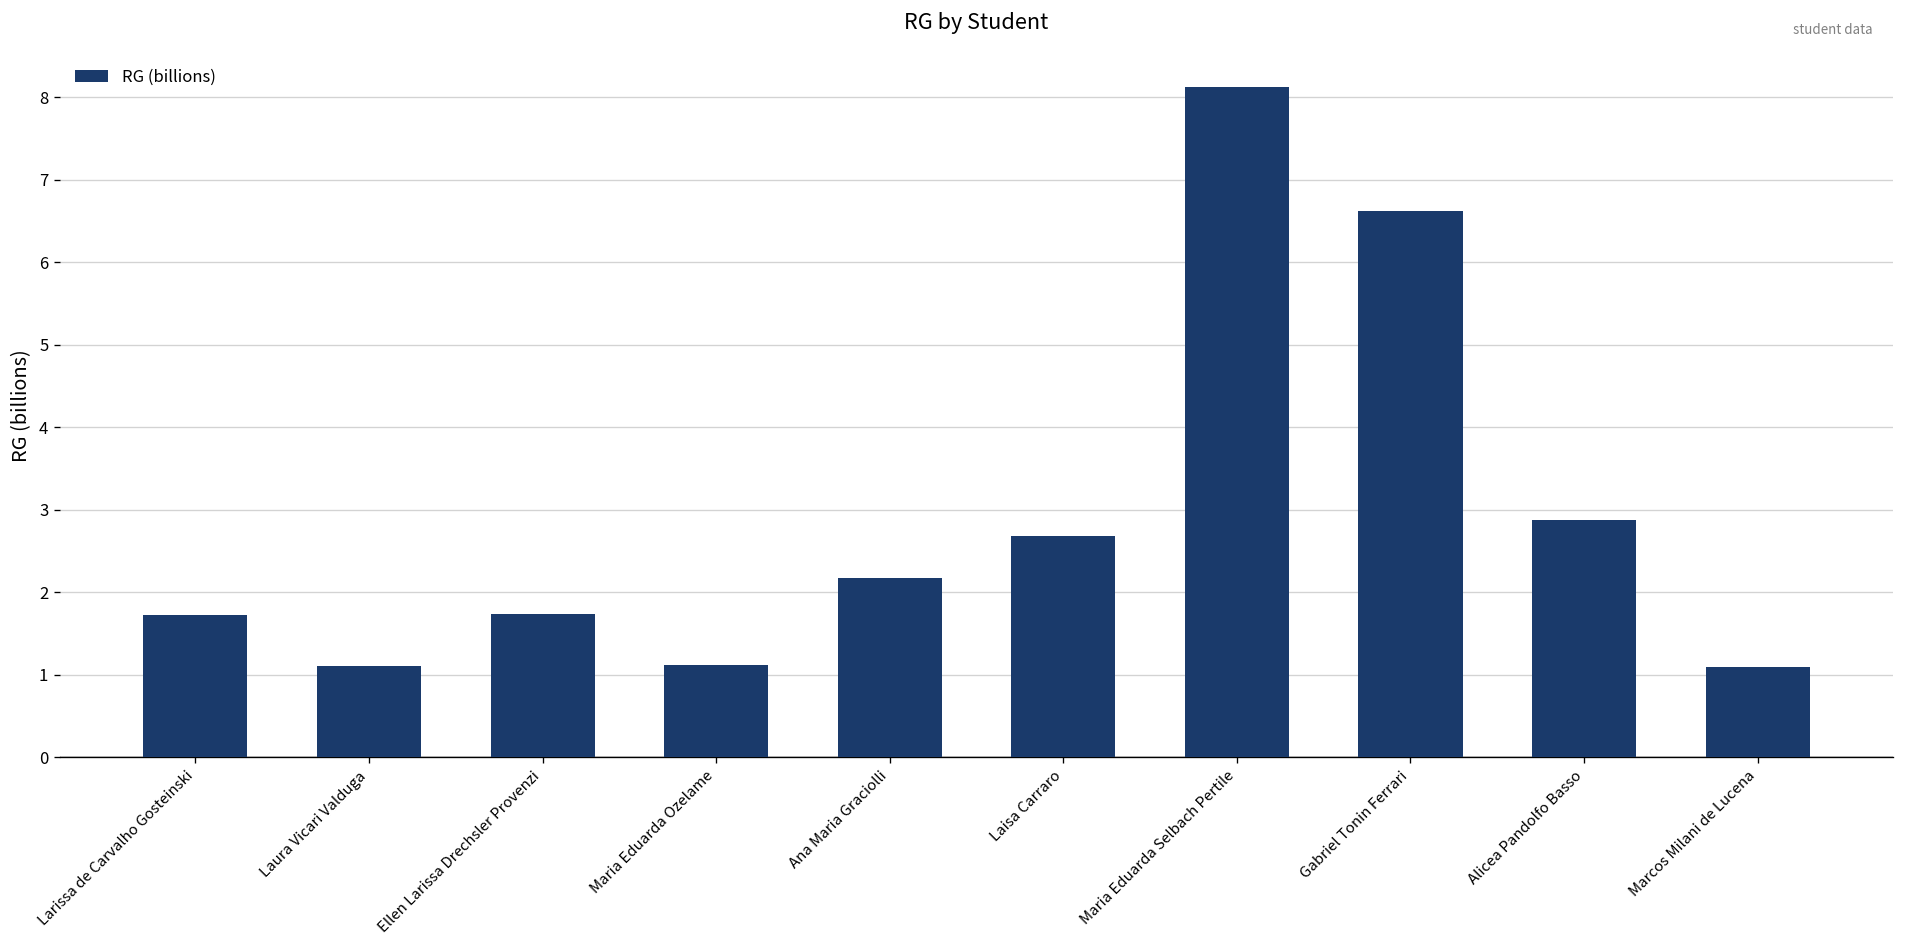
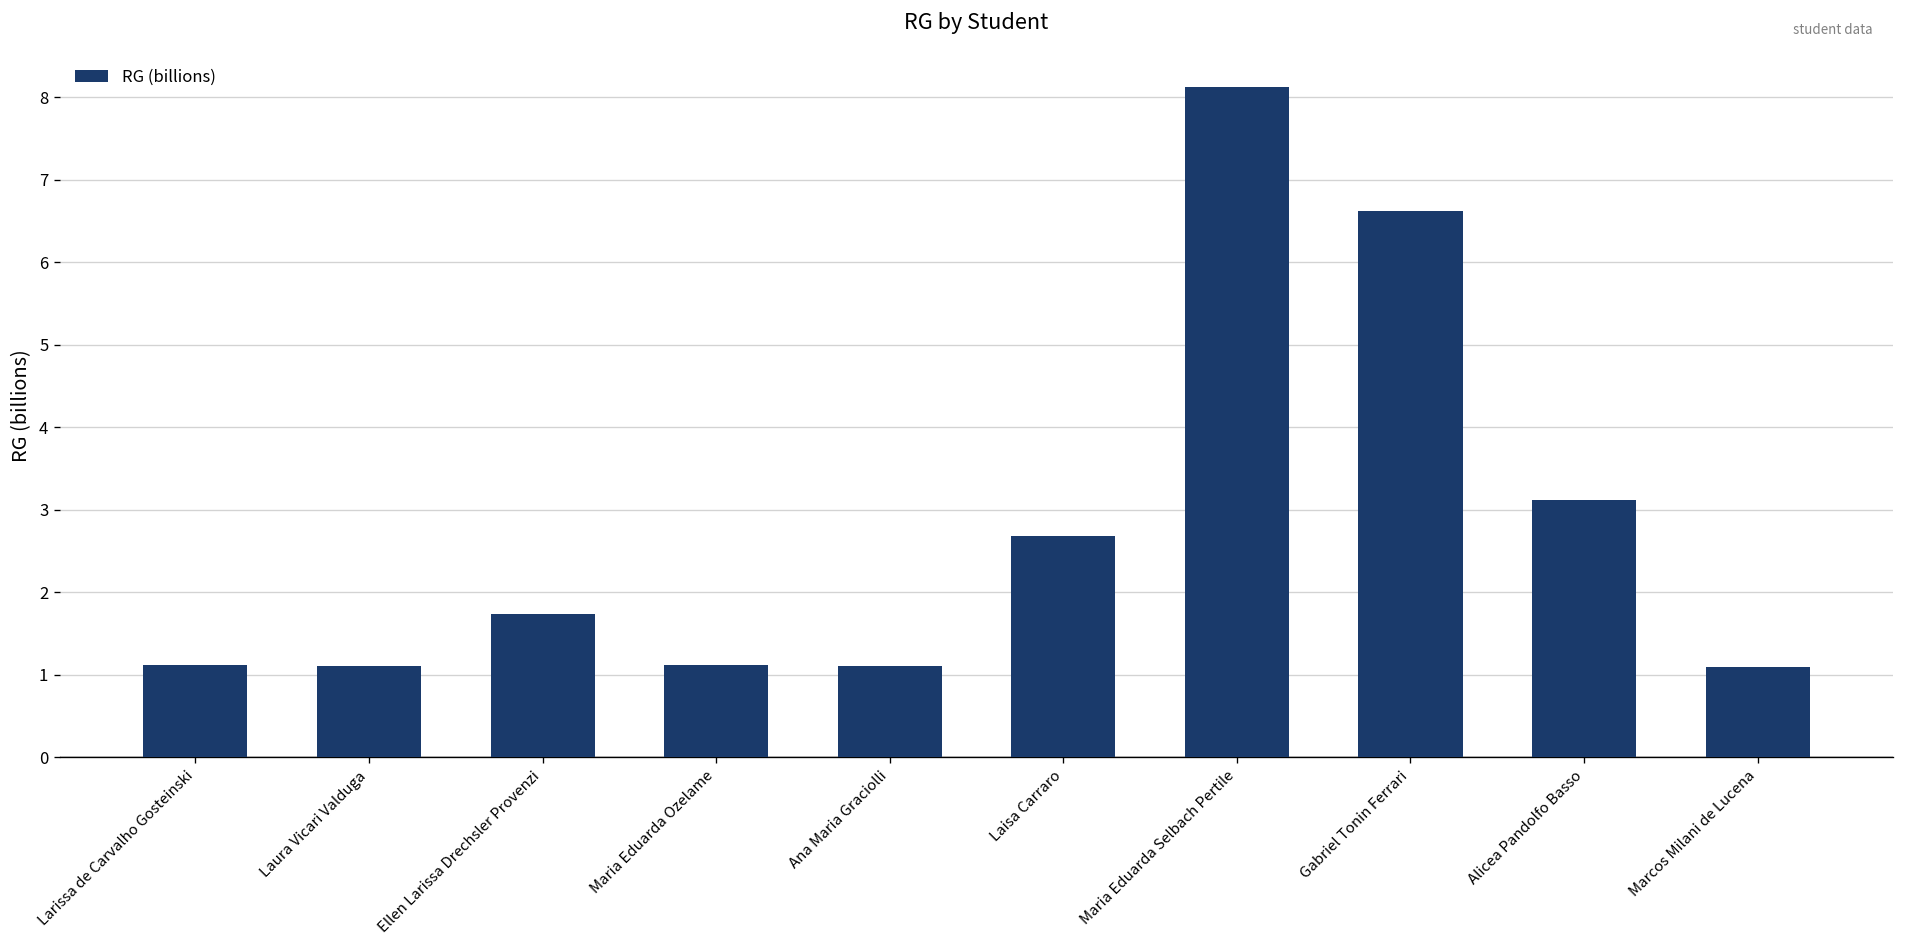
  {
-   "Larissa de Carvalho Gosteinski": 1.7,
+   "Larissa de Carvalho Gosteinski": 1.1,
    "Laura Vicari Valduga": 1.1,
    "Ellen Larissa Drechsler Provenzi": 1.7,
    "Maria Eduarda Ozelame": 1.1,
-   "Ana Maria Graciolli": 2.2,
+   "Ana Maria Graciolli": 1.1,
    "Laisa Carraro": 2.7,
    "Maria Eduarda Selbach Pertile": 8.1,
    "Gabriel Tonin Ferrari": 6.6,
-   "Alicea Pandolfo Basso": 2.9,
+   "Alicea Pandolfo Basso": 3.1,
    "Marcos Milani de Lucena": 1.1
  }
